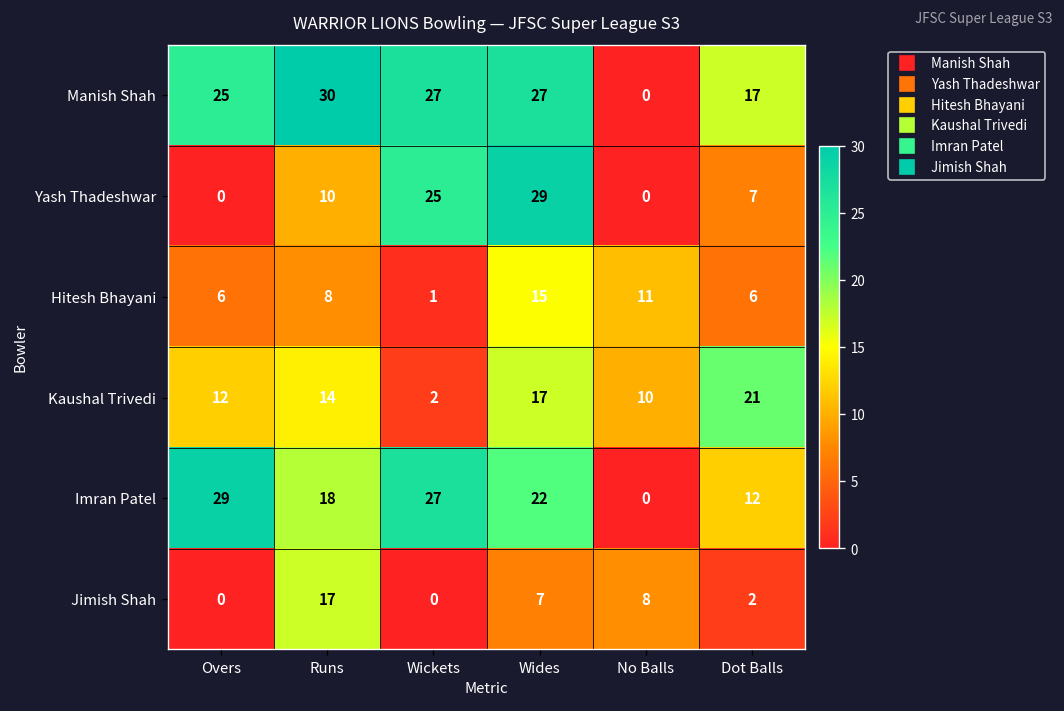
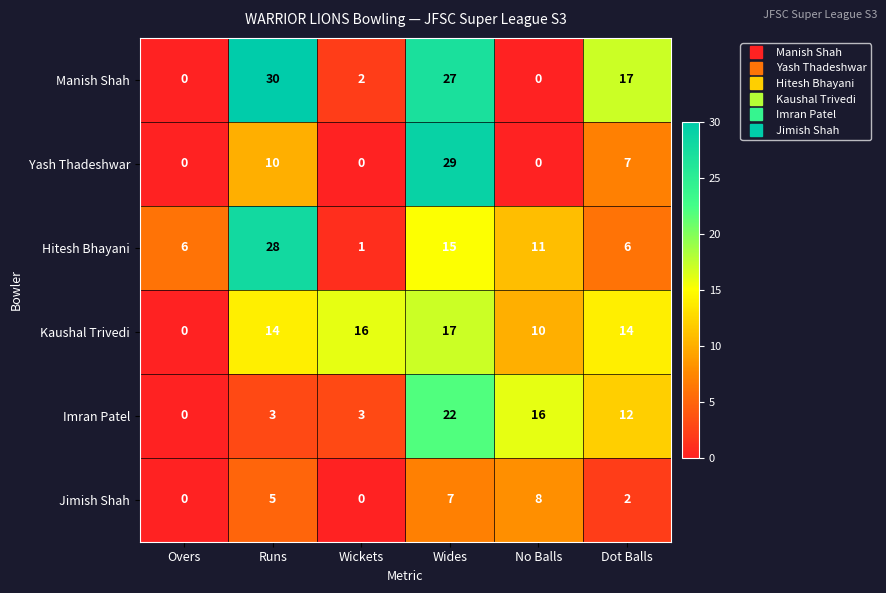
  {
    "Manish Shah": {
-     "Overs": 25,
+     "Overs": 0,
      "Runs": 30,
-     "Wickets": 27,
+     "Wickets": 2,
      "Wides": 27,
      "No Balls": 0,
      "Dot Balls": 17
    },
    "Yash Thadeshwar": {
      "Overs": 0,
      "Runs": 10,
-     "Wickets": 25,
+     "Wickets": 0,
      "Wides": 29,
      "No Balls": 0,
      "Dot Balls": 7
    },
    "Hitesh Bhayani": {
      "Overs": 6,
-     "Runs": 8,
+     "Runs": 28,
      "Wickets": 1,
      "Wides": 15,
      "No Balls": 11,
      "Dot Balls": 6
    },
    "Kaushal Trivedi": {
-     "Overs": 12,
+     "Overs": 0,
      "Runs": 14,
-     "Wickets": 2,
+     "Wickets": 16,
      "Wides": 17,
      "No Balls": 10,
-     "Dot Balls": 21
+     "Dot Balls": 14
    },
    "Imran Patel": {
-     "Overs": 29,
-     "Runs": 18,
-     "Wickets": 27,
+     "Overs": 0,
+     "Runs": 3,
+     "Wickets": 3,
      "Wides": 22,
-     "No Balls": 0,
+     "No Balls": 16,
      "Dot Balls": 12
    },
    "Jimish Shah": {
      "Overs": 0,
-     "Runs": 17,
+     "Runs": 5,
      "Wickets": 0,
      "Wides": 7,
      "No Balls": 8,
      "Dot Balls": 2
    }
  }
